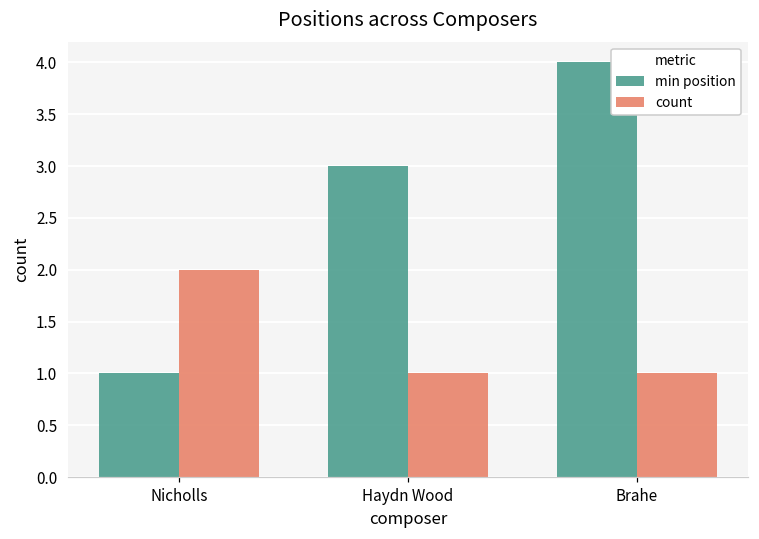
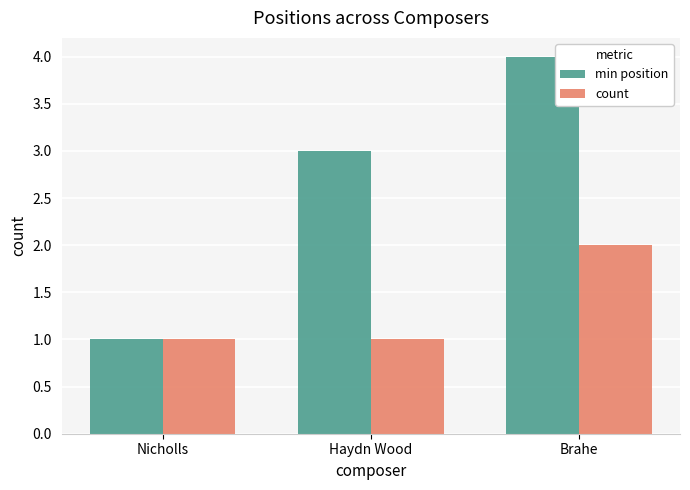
  {
    "min position": {
      "Nicholls": 1,
      "Haydn Wood": 3,
      "Brahe": 4
    },
    "count": {
-     "Nicholls": 2,
+     "Nicholls": 1,
      "Haydn Wood": 1,
-     "Brahe": 1
+     "Brahe": 2
    }
  }
